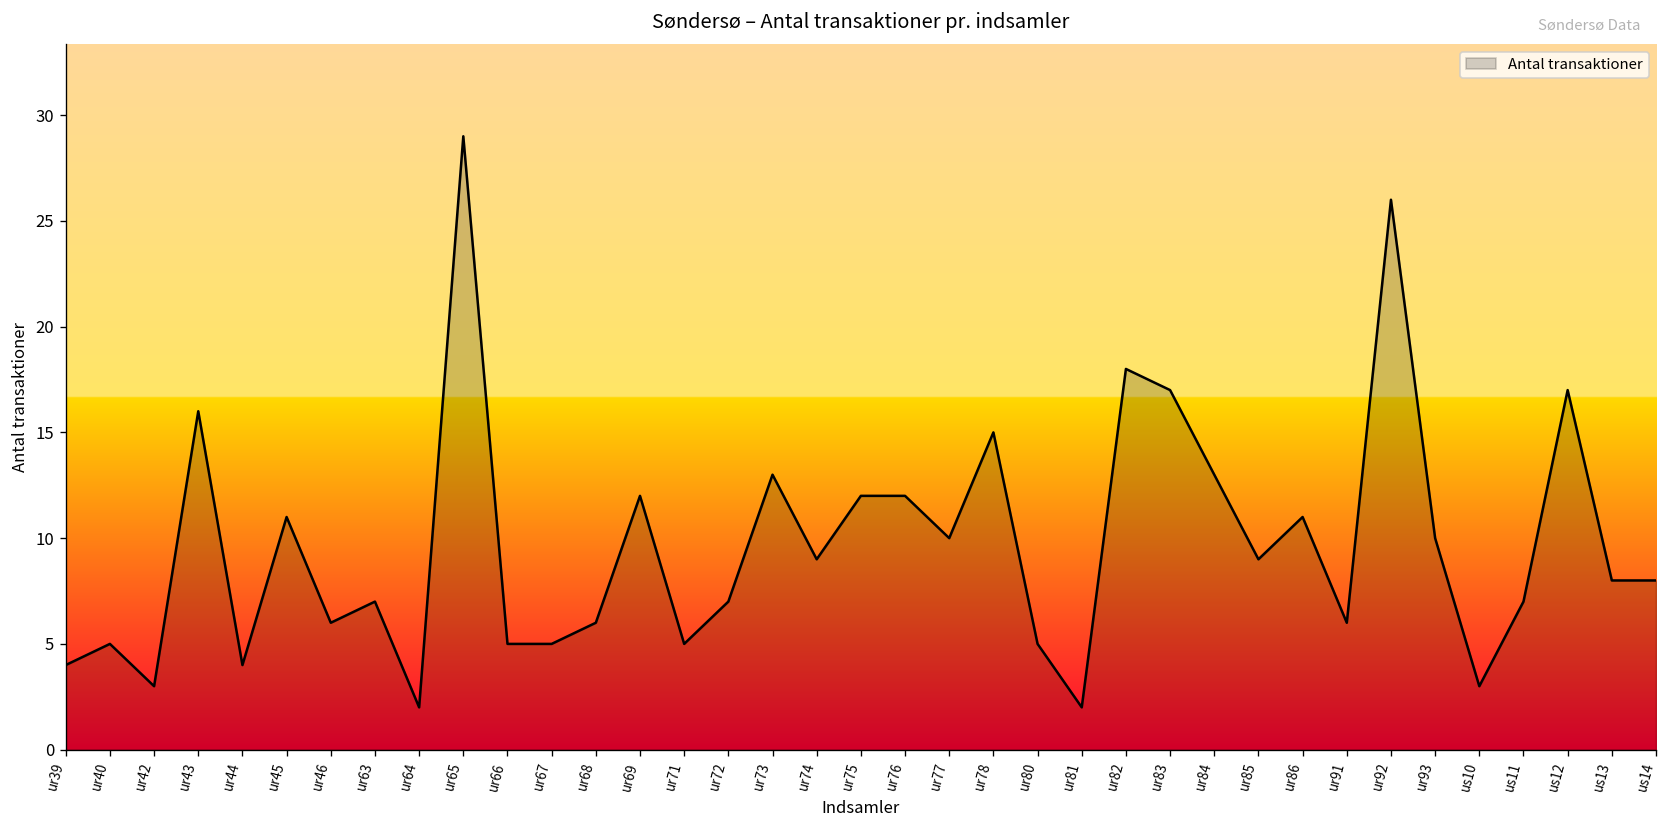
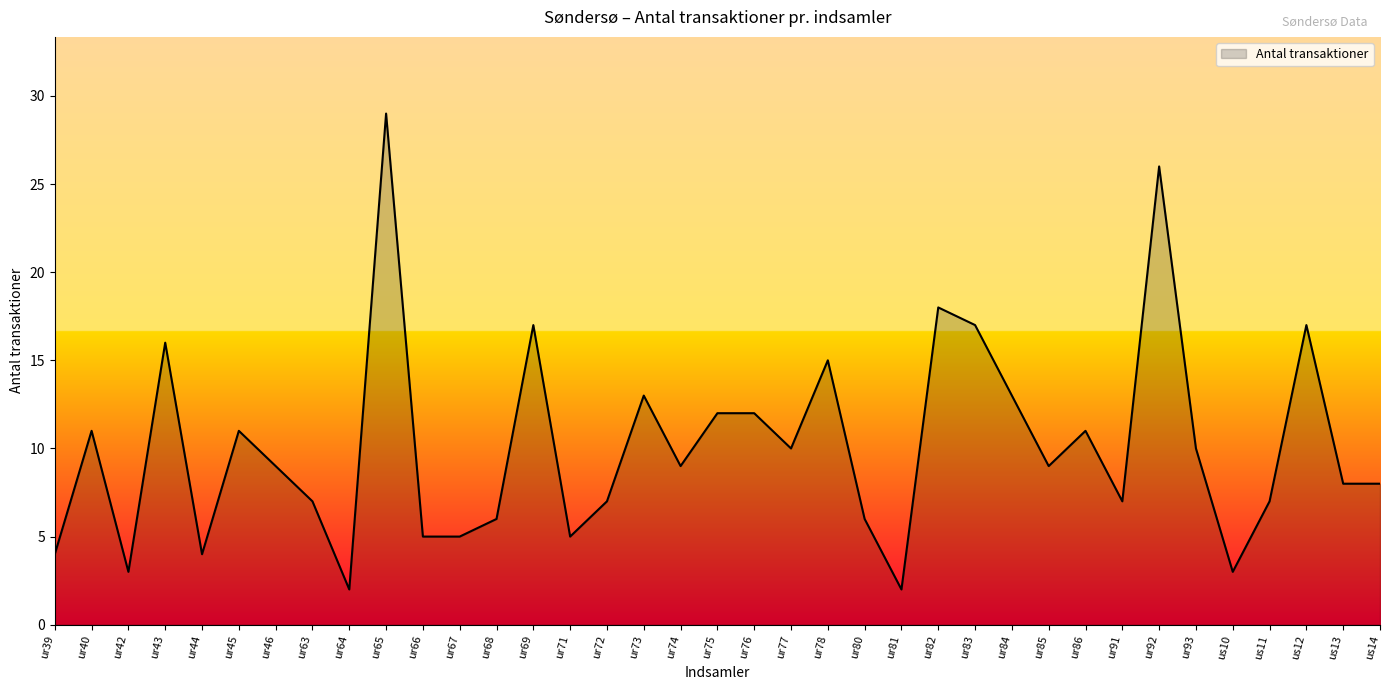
  {
    "ur39": 4,
-   "ur40": 5,
+   "ur40": 11,
    "ur42": 3,
    "ur43": 16,
    "ur44": 4,
    "ur45": 11,
-   "ur46": 6,
+   "ur46": 9,
    "ur63": 7,
    "ur64": 2,
    "ur65": 29,
    "ur66": 5,
    "ur67": 5,
    "ur68": 6,
-   "ur69": 12,
+   "ur69": 17,
    "ur71": 5,
    "ur72": 7,
    "ur73": 13,
    "ur74": 9,
    "ur75": 12,
    "ur76": 12,
    "ur77": 10,
    "ur78": 15,
-   "ur80": 5,
+   "ur80": 6,
    "ur81": 2,
    "ur82": 18,
    "ur83": 17,
    "ur84": 13,
    "ur85": 9,
    "ur86": 11,
-   "ur91": 6,
+   "ur91": 7,
    "ur92": 26,
    "ur93": 10,
    "us10": 3,
    "us11": 7,
    "us12": 17,
    "us13": 8,
    "us14": 8
  }
